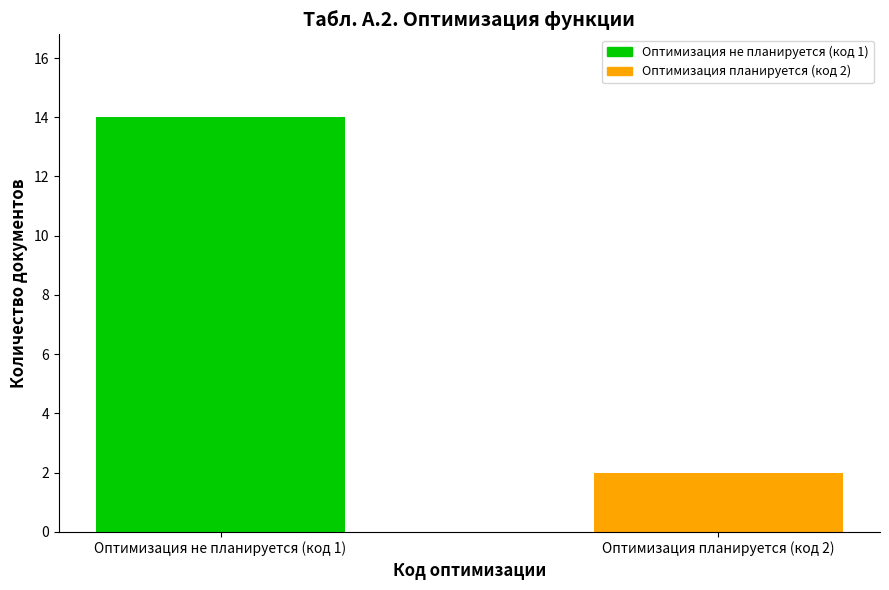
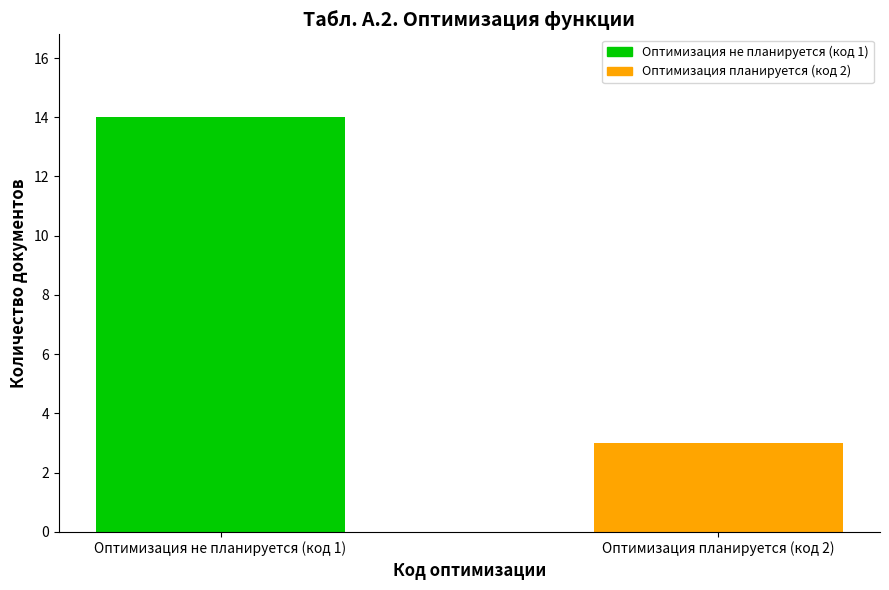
  {
    "Оптимизация не планируется (код 1)": 14,
-   "Оптимизация планируется (код 2)": 2
+   "Оптимизация планируется (код 2)": 3
  }
